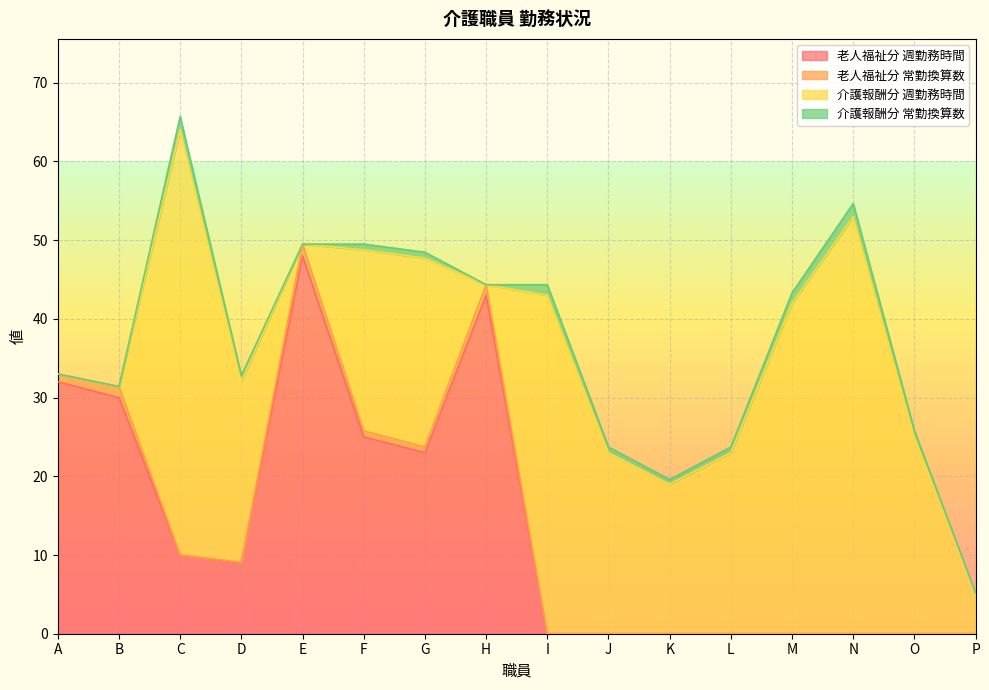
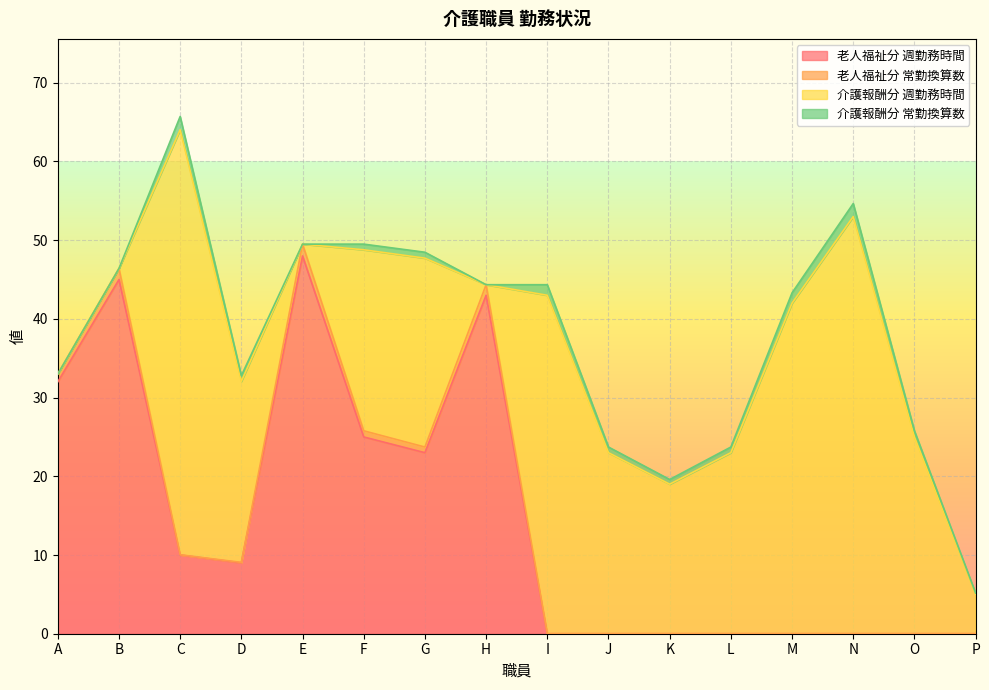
  {
    "老人福祉分 週勤務時間": {
      "A": 32,
-     "B": 30,
+     "B": 45,
      "E": 48,
      "F": 25,
      "G": 23,
      "H": 43
    },
    "介護報酬分 常勤換算数": {
      "C": 2,
      "D": 1,
      "F": 1,
      "G": 1,
      "I": 1,
      "J": 1,
      "K": 1,
      "L": 1,
      "M": 1,
      "N": 2,
      "O": 1
    }
  }
